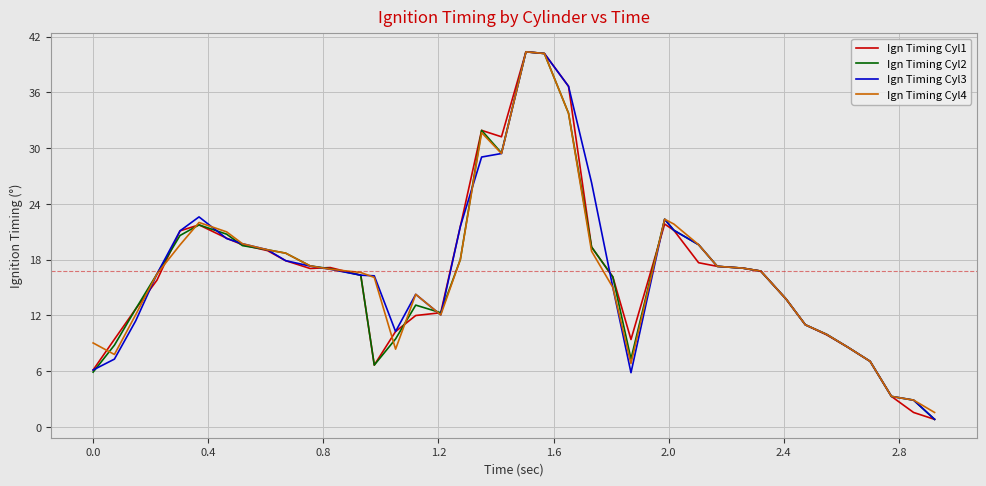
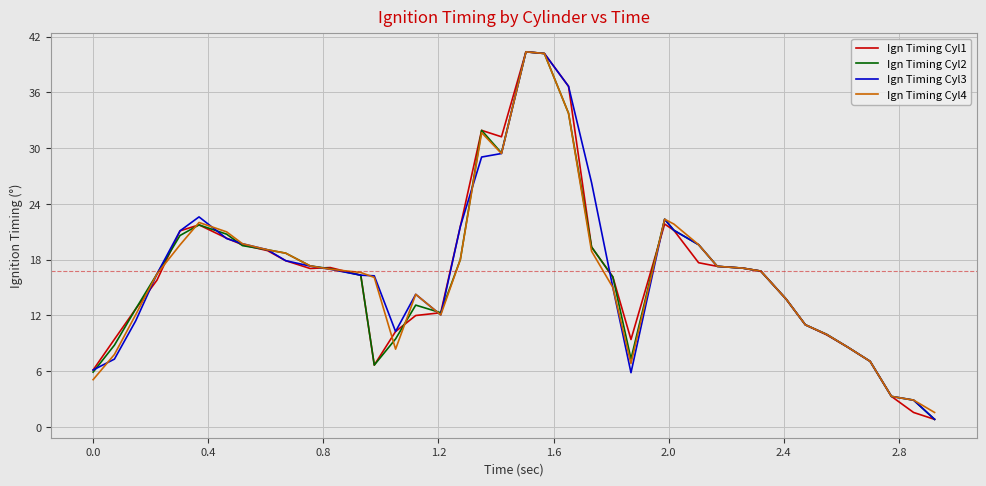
  {
    "Ign Timing Cyl4": {
-     "0.0": 9
+     "0.0": 5
    }
  }
